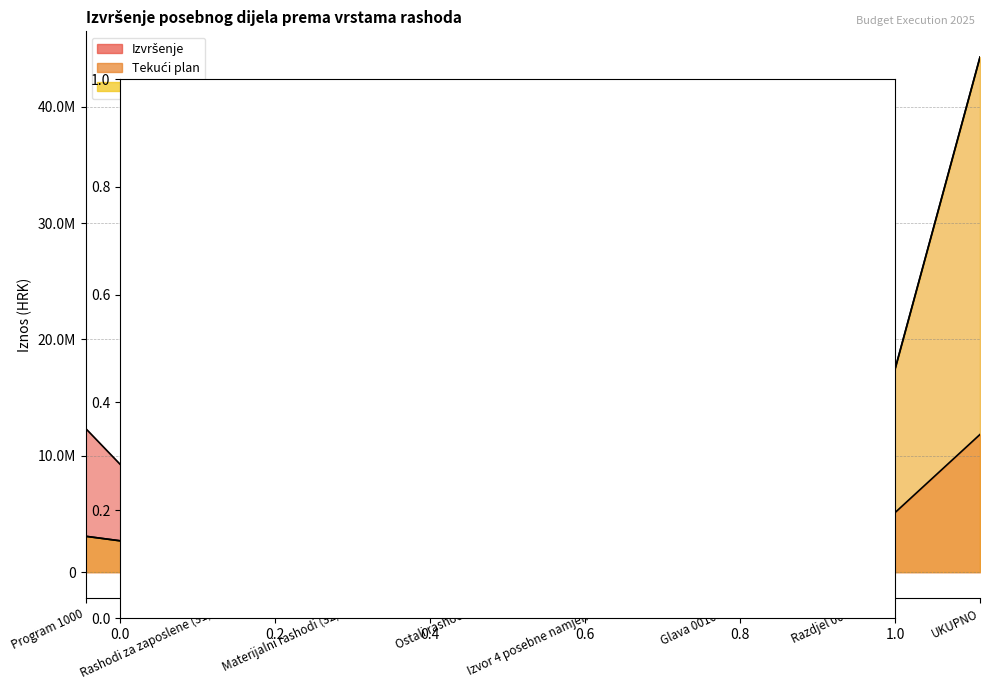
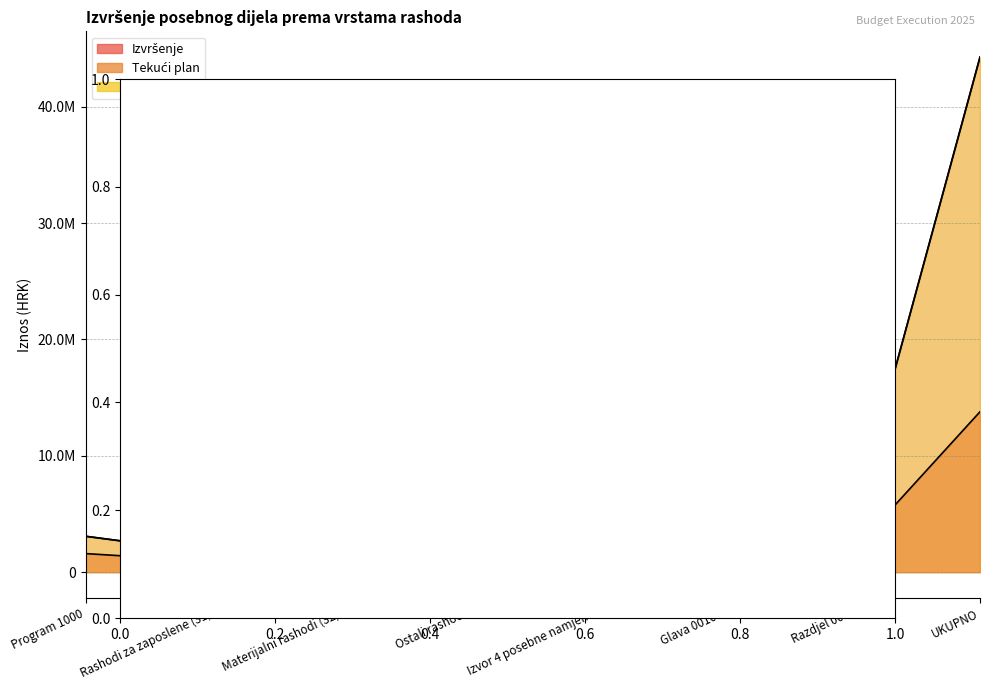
  {
    "Izvršenje posebnog dijela prema vrstama rashoda": {
      "Izvršenje": {
-       "Program 1000": 12300000,
+       "Program 1000": 1600000,
        "Rashodi za zaposlene (31)": 900000,
        "Materijalni rashodi (32)": 14700000,
        "Ostali rashodi": 15500000,
-       "UKUPNO": 11800000
+       "UKUPNO": 13800000
      }
    }
  }
